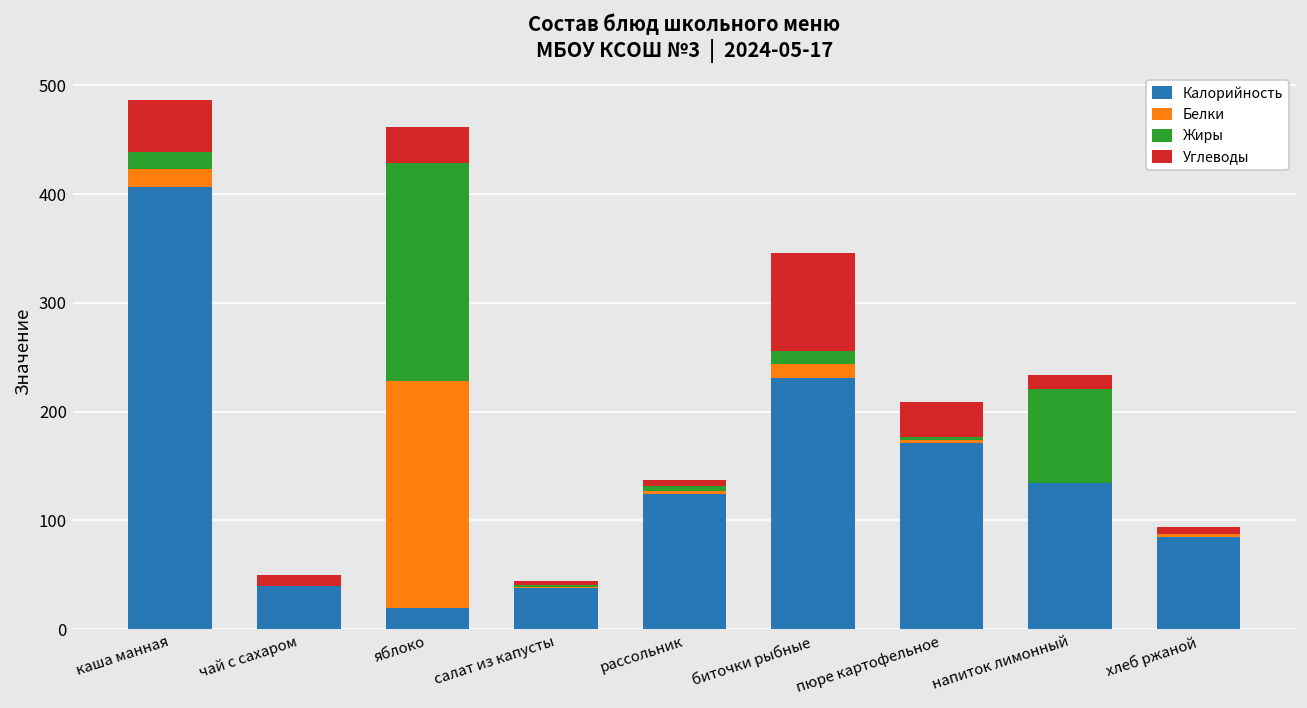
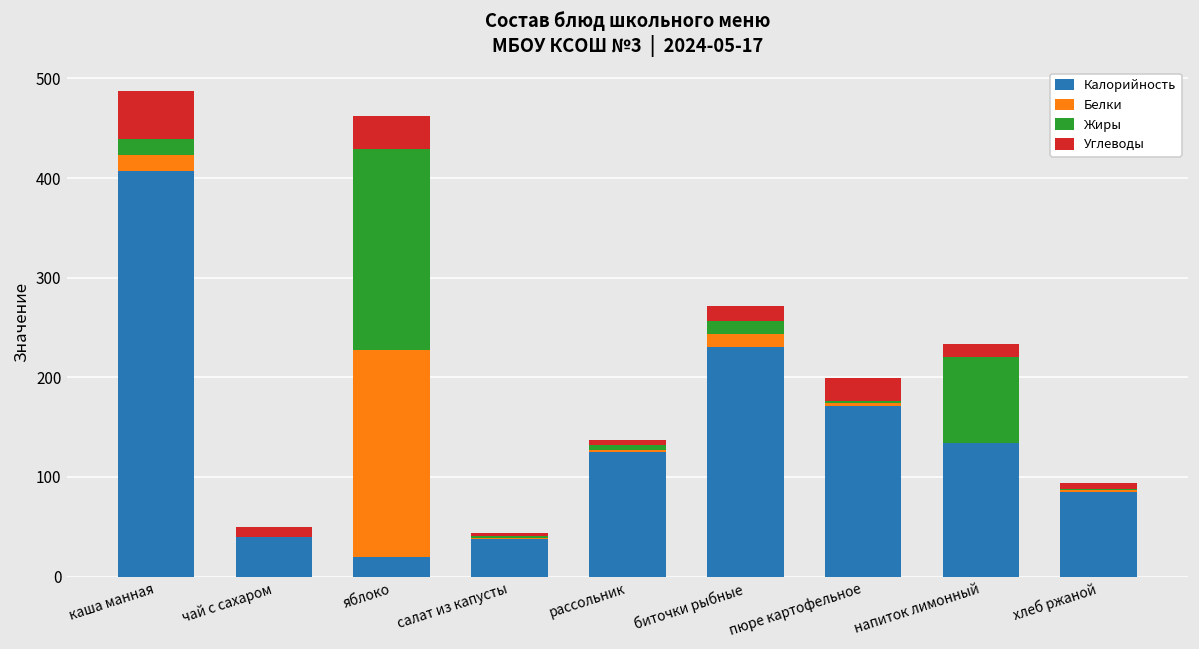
  {
    "Калорийность": {
      "каша манная": 410,
      "чай с сахаром": 40,
      "яблоко": 20,
      "салат из капусты": 40,
      "рассольник": 120,
      "биточки рыбные": 230,
      "пюре картофельное": 170,
      "напиток лимонный": 130,
      "хлеб ржаной": 80
    },
    "Белки": {
      "каша манная": 20,
      "чай с сахаром": 0,
      "яблоко": 210,
      "биточки рыбные": 10,
      "пюре картофельное": 0
    },
    "Жиры": {
      "каша манная": 20,
      "чай с сахаром": 0,
      "яблоко": 200,
      "рассольник": 10,
      "биточки рыбные": 10,
      "пюре картофельное": 0,
      "напиток лимонный": 90
    },
    "Углеводы": {
      "каша манная": 50,
      "чай с сахаром": 10,
      "яблоко": 30,
      "салат из капусты": 0,
      "рассольник": 0,
-     "биточки рыбные": 90,
-     "пюре картофельное": 30,
+     "биточки рыбные": 10,
+     "пюре картофельное": 20,
      "напиток лимонный": 10,
      "хлеб ржаной": 10
    }
  }
